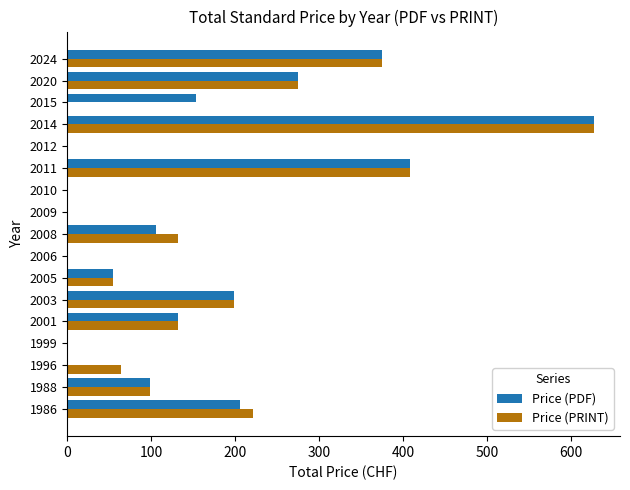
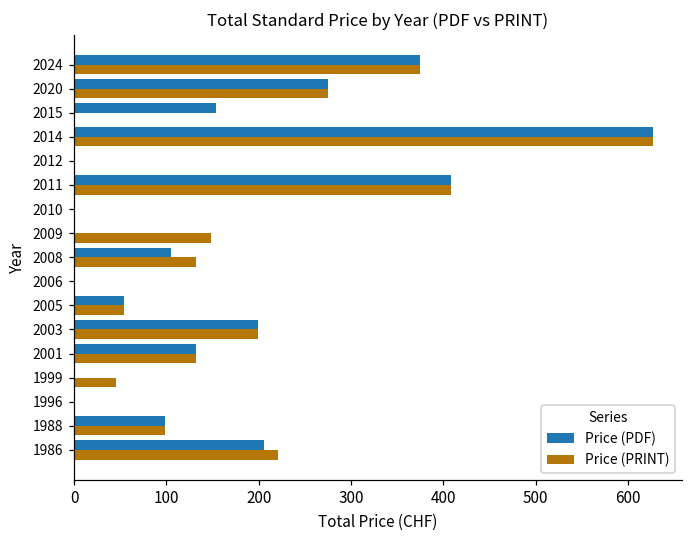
  {
    "Price (PDF)": {
      "2024": 380,
      "2020": 280,
      "2015": 150,
      "2014": 630,
      "2012": 0,
      "2011": 410,
      "2010": 0,
      "2009": 0,
      "2008": 110,
      "2006": 0,
      "2005": 50,
      "2003": 200,
      "2001": 130,
      "1999": 0,
      "1996": 0,
      "1988": 100,
      "1986": 210
    },
    "Price (PRINT)": {
      "2024": 380,
      "2020": 280,
      "2015": 0,
      "2014": 630,
      "2012": 0,
      "2011": 410,
      "2010": 0,
-     "2009": 0,
+     "2009": 150,
      "2008": 130,
      "2006": 0,
      "2005": 50,
      "2003": 200,
      "2001": 130,
-     "1999": 0,
-     "1996": 60,
+     "1999": 50,
+     "1996": 0,
      "1988": 100,
      "1986": 220
    }
  }
